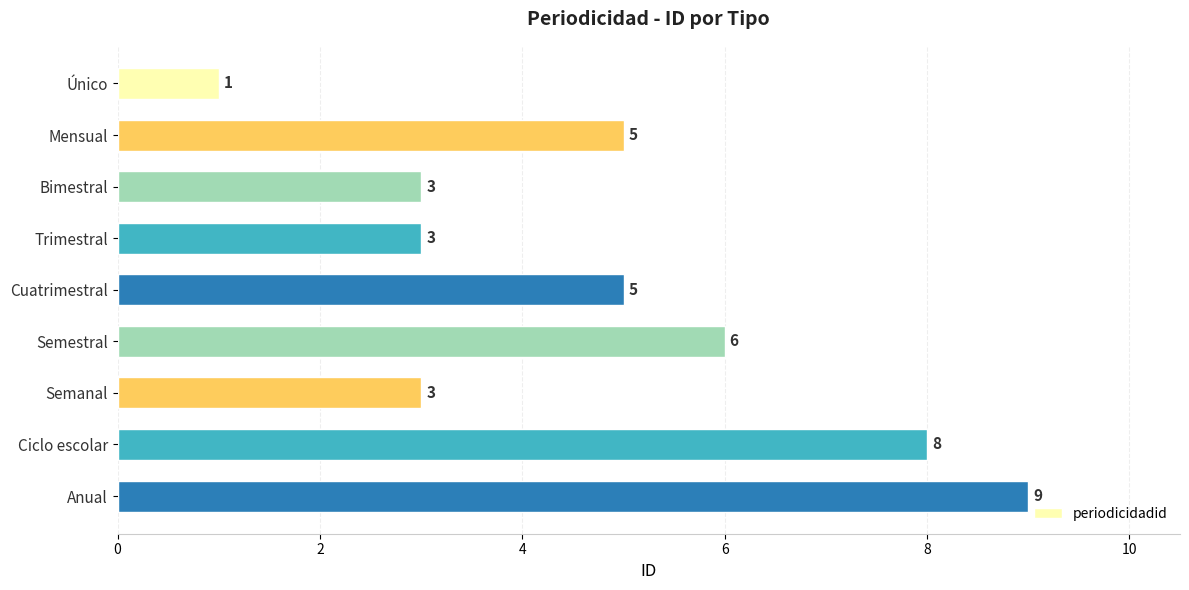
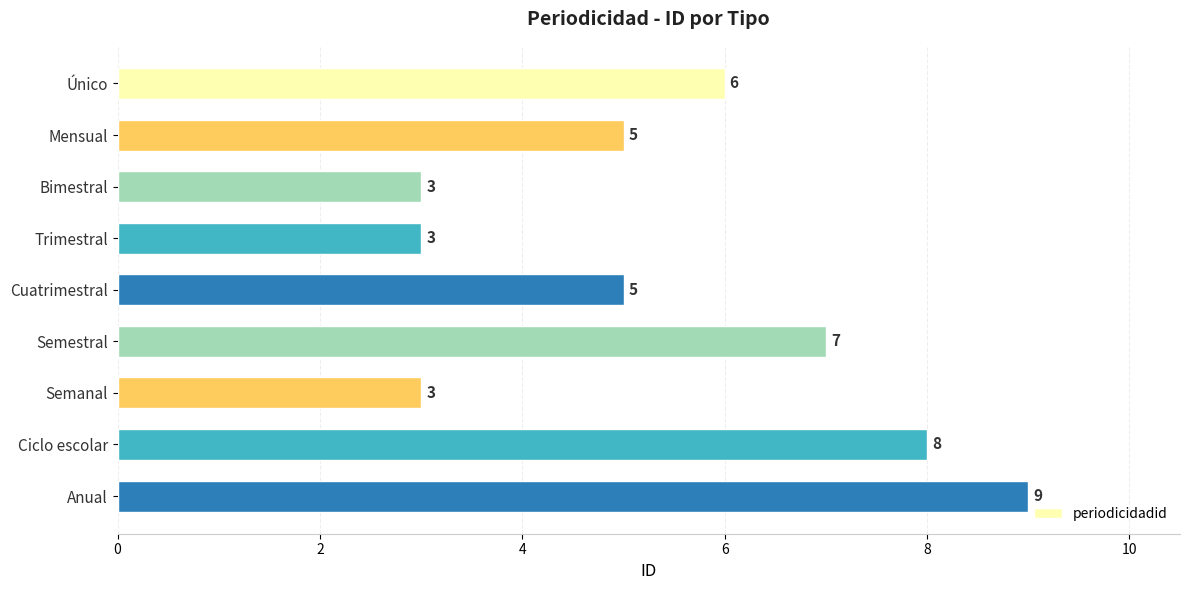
  {
-   "Único": 1,
+   "Único": 6,
    "Mensual": 5,
    "Bimestral": 3,
    "Trimestral": 3,
    "Cuatrimestral": 5,
-   "Semestral": 6,
+   "Semestral": 7,
    "Semanal": 3,
    "Ciclo escolar": 8,
    "Anual": 9
  }
